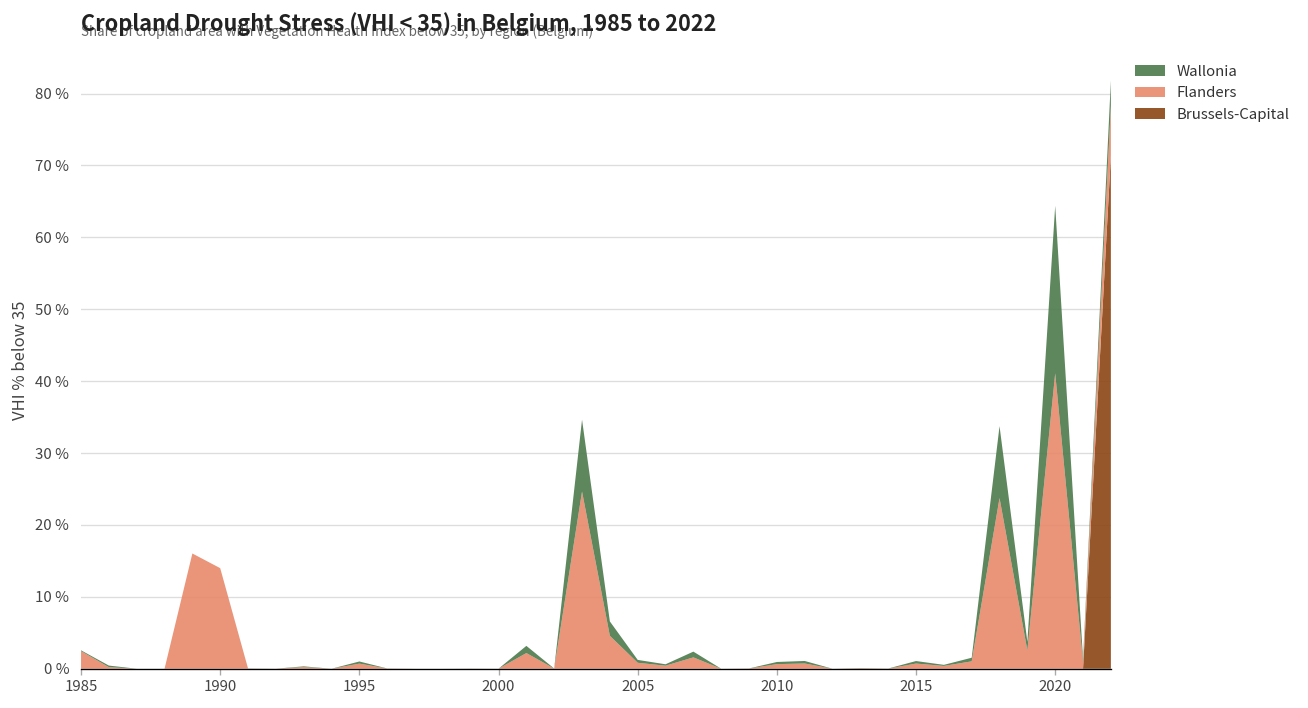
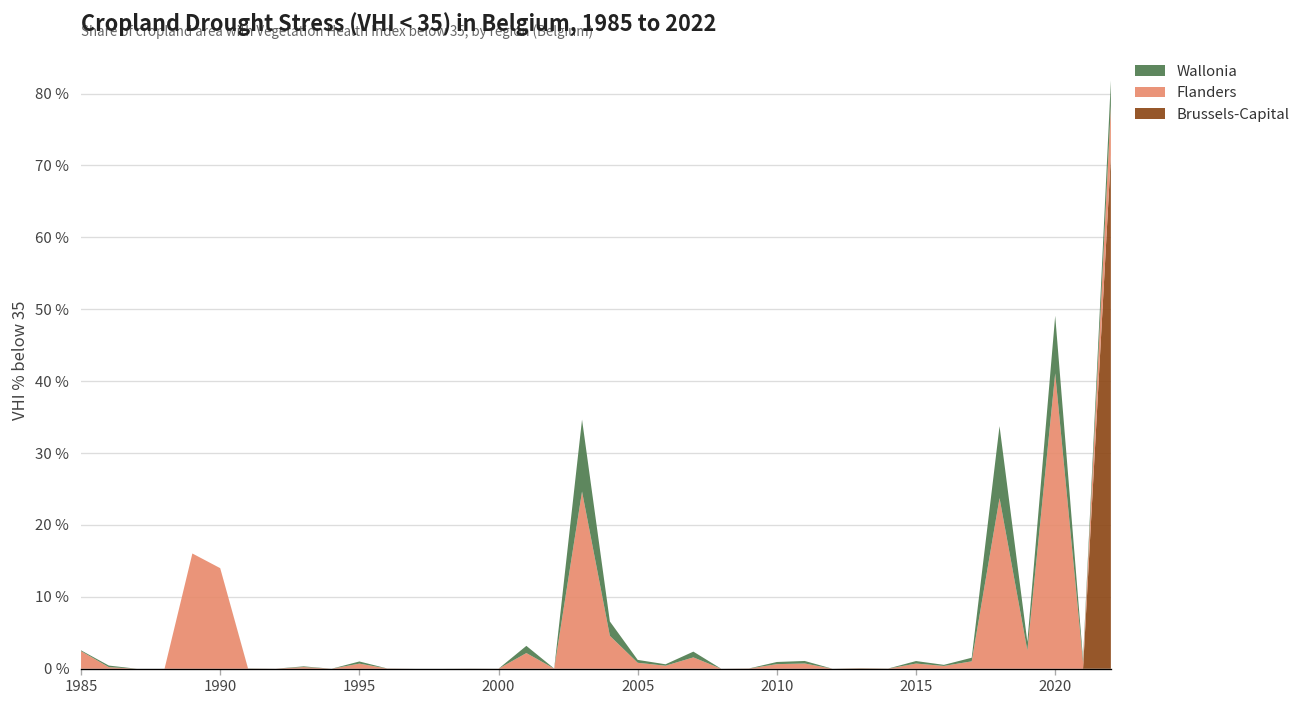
  {
    "Brussels-Capital": {
      "1985": "0 %",
      "1990": "0 %",
      "1995": "0 %",
      "2005": "0 %",
      "2010": "0 %",
      "2015": "0 %",
      "2020": "0 %"
    },
    "Flanders": {
      "2020": "41 %"
    },
    "Wallonia": {
-     "2020": "23 %"
+     "2020": "8 %"
    }
  }
